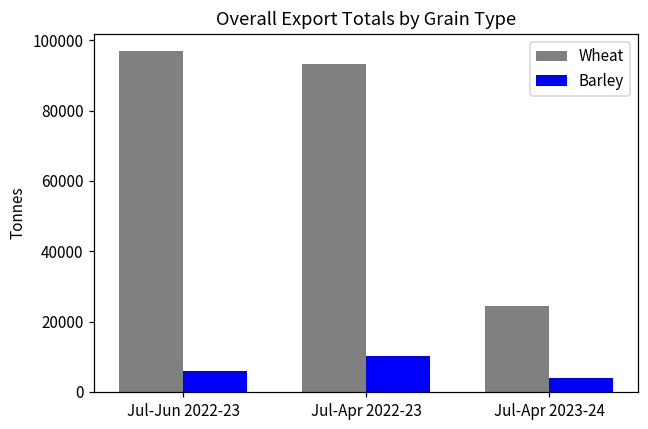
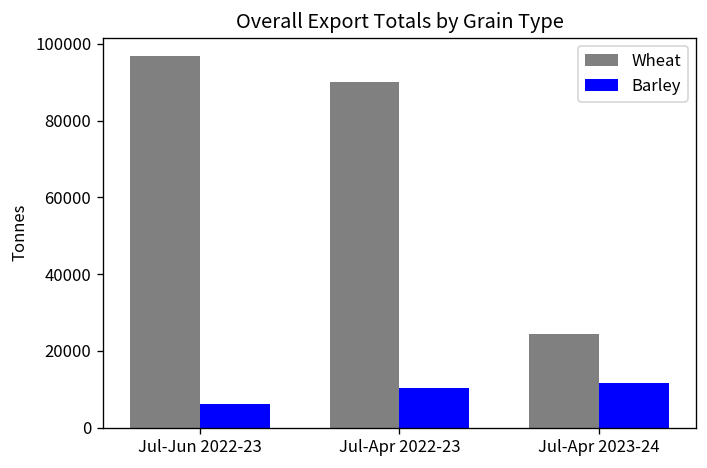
  {
    "Wheat": {
      "Jul-Jun 2022-23": 97000,
-     "Jul-Apr 2022-23": 93000,
+     "Jul-Apr 2022-23": 90000,
      "Jul-Apr 2023-24": 24000
    },
    "Barley": {
      "Jul-Jun 2022-23": 6000,
      "Jul-Apr 2022-23": 10000,
-     "Jul-Apr 2023-24": 4000
+     "Jul-Apr 2023-24": 12000
    }
  }
